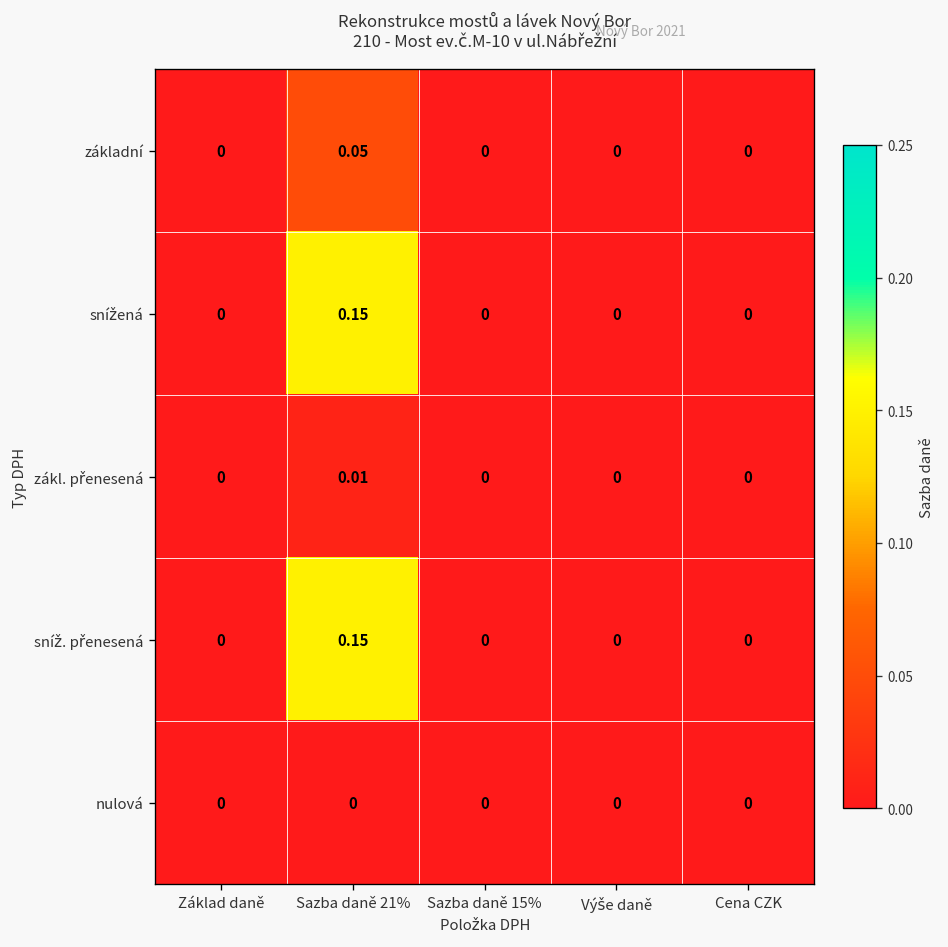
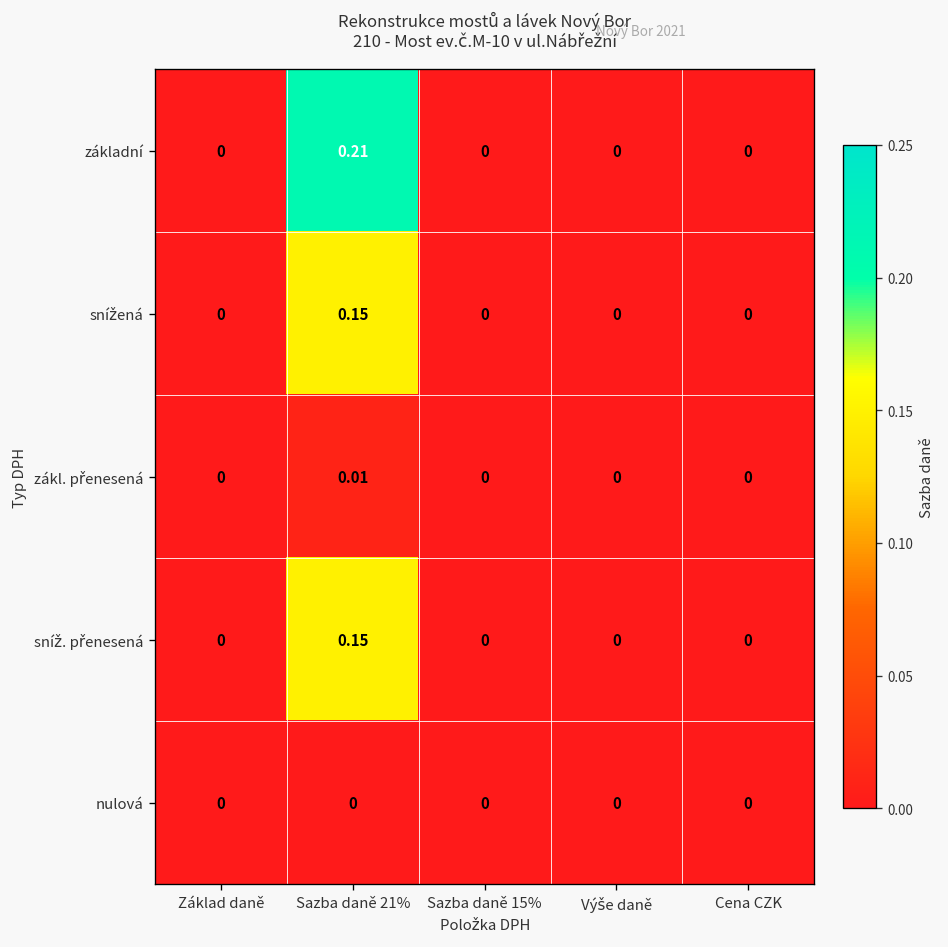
  {
    "základní": {
      "Základ daně": 0,
-     "Sazba daně 21%": 0.05,
+     "Sazba daně 21%": 0.21,
      "Sazba daně 15%": 0,
      "Výše daně": 0,
      "Cena CZK": 0
    },
    "snížená": {
      "Základ daně": 0,
      "Sazba daně 21%": 0.15,
      "Sazba daně 15%": 0,
      "Výše daně": 0,
      "Cena CZK": 0
    },
    "zákl. přenesená": {
      "Základ daně": 0,
      "Sazba daně 21%": 0.01,
      "Sazba daně 15%": 0,
      "Výše daně": 0,
      "Cena CZK": 0
    },
    "sníž. přenesená": {
      "Základ daně": 0,
      "Sazba daně 21%": 0.15,
      "Sazba daně 15%": 0,
      "Výše daně": 0,
      "Cena CZK": 0
    },
    "nulová": {
      "Základ daně": 0,
      "Sazba daně 21%": 0,
      "Sazba daně 15%": 0,
      "Výše daně": 0,
      "Cena CZK": 0
    }
  }
